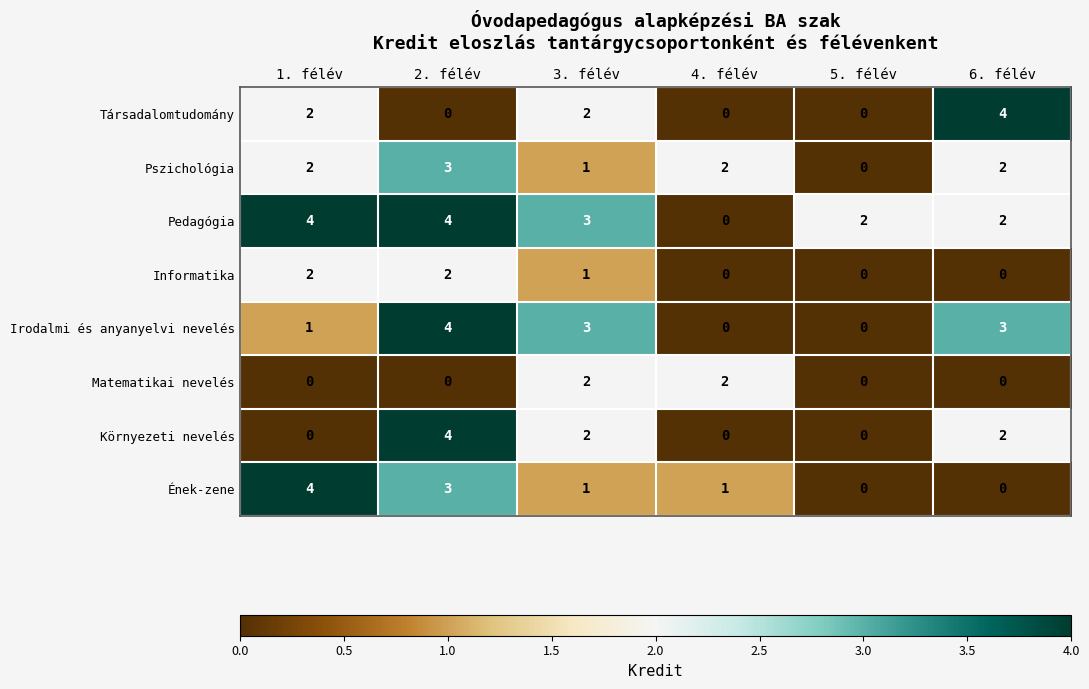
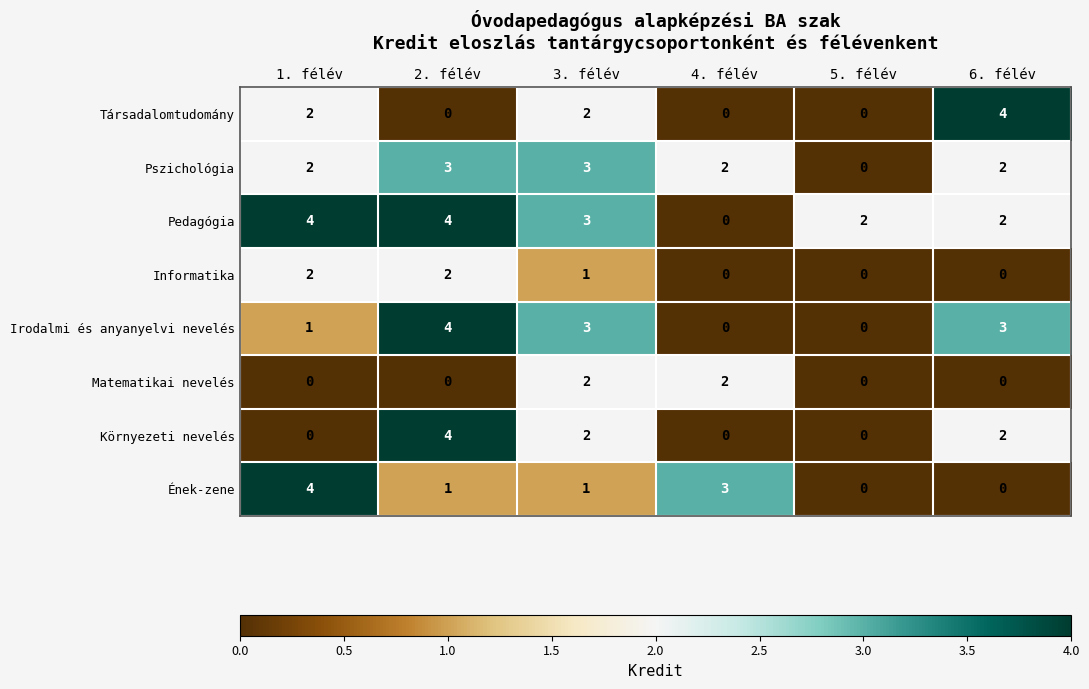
  {
    "Társadalomtudomány": {
      "1. félév": 2,
      "2. félév": 0,
      "3. félév": 2,
      "4. félév": 0,
      "5. félév": 0,
      "6. félév": 4
    },
    "Pszichológia": {
      "1. félév": 2,
      "2. félév": 3,
-     "3. félév": 1,
+     "3. félév": 3,
      "4. félév": 2,
      "5. félév": 0,
      "6. félév": 2
    },
    "Pedagógia": {
      "1. félév": 4,
      "2. félév": 4,
      "3. félév": 3,
      "4. félév": 0,
      "5. félév": 2,
      "6. félév": 2
    },
    "Informatika": {
      "1. félév": 2,
      "2. félév": 2,
      "3. félév": 1,
      "4. félév": 0,
      "5. félév": 0,
      "6. félév": 0
    },
    "Irodalmi és anyanyelvi nevelés": {
      "1. félév": 1,
      "2. félév": 4,
      "3. félév": 3,
      "4. félév": 0,
      "5. félév": 0,
      "6. félév": 3
    },
    "Matematikai nevelés": {
      "1. félév": 0,
      "2. félév": 0,
      "3. félév": 2,
      "4. félév": 2,
      "5. félév": 0,
      "6. félév": 0
    },
    "Környezeti nevelés": {
      "1. félév": 0,
      "2. félév": 4,
      "3. félév": 2,
      "4. félév": 0,
      "5. félév": 0,
      "6. félév": 2
    },
    "Ének-zene": {
      "1. félév": 4,
-     "2. félév": 3,
+     "2. félév": 1,
      "3. félév": 1,
-     "4. félév": 1,
+     "4. félév": 3,
      "5. félév": 0,
      "6. félév": 0
    }
  }
